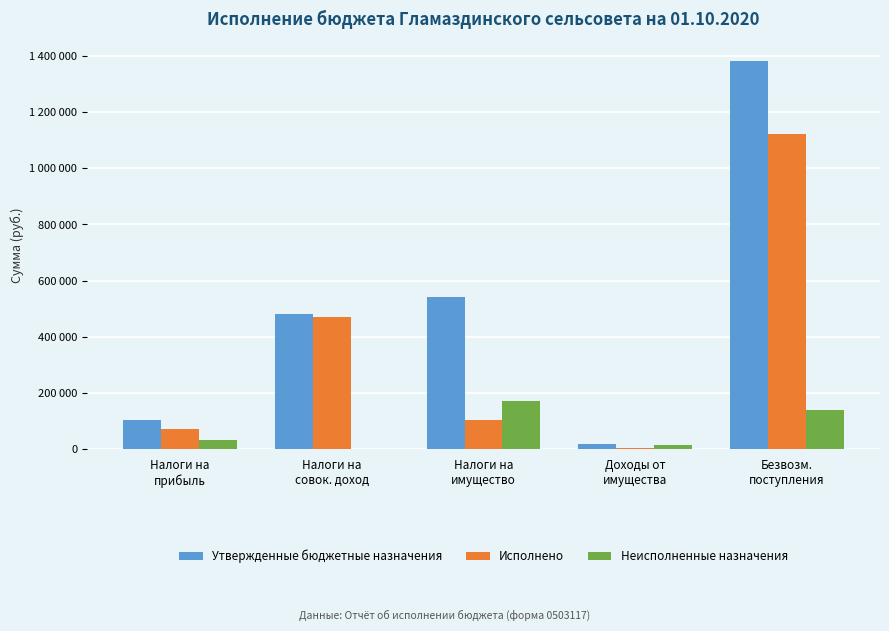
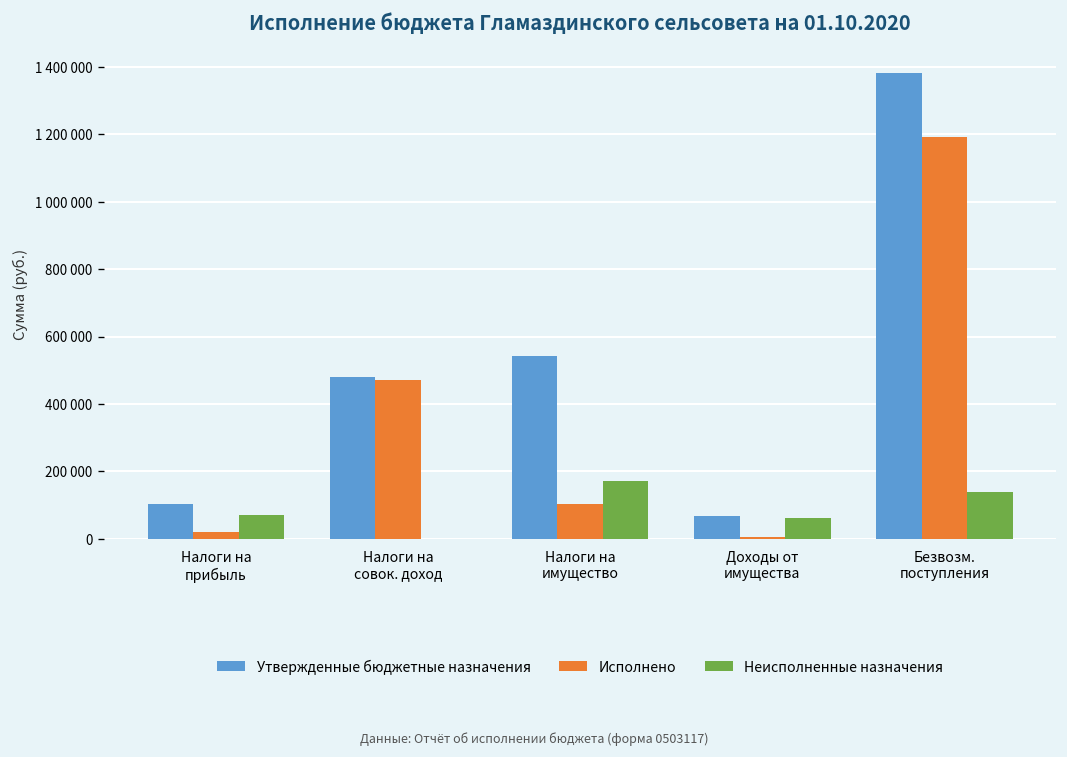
  {
    "Утвержденные бюджетные назначения": {
      "Налоги на прибыль": 100000,
      "Налоги на совок. доход": 480000,
      "Налоги на имущество": 540000,
-     "Доходы от имущества": 20000,
+     "Доходы от имущества": 70000,
      "Безвозм. поступления": 1380000
    },
    "Исполнено": {
-     "Налоги на прибыль": 70000,
+     "Налоги на прибыль": 20000,
      "Налоги на совок. доход": 470000,
      "Налоги на имущество": 100000,
-     "Безвозм. поступления": 1120000
+     "Безвозм. поступления": 1190000
    },
    "Неисполненные назначения": {
-     "Налоги на прибыль": 30000,
+     "Налоги на прибыль": 70000,
      "Налоги на совок. доход": 0,
      "Налоги на имущество": 170000,
-     "Доходы от имущества": 20000,
+     "Доходы от имущества": 60000,
      "Безвозм. поступления": 140000
    }
  }
